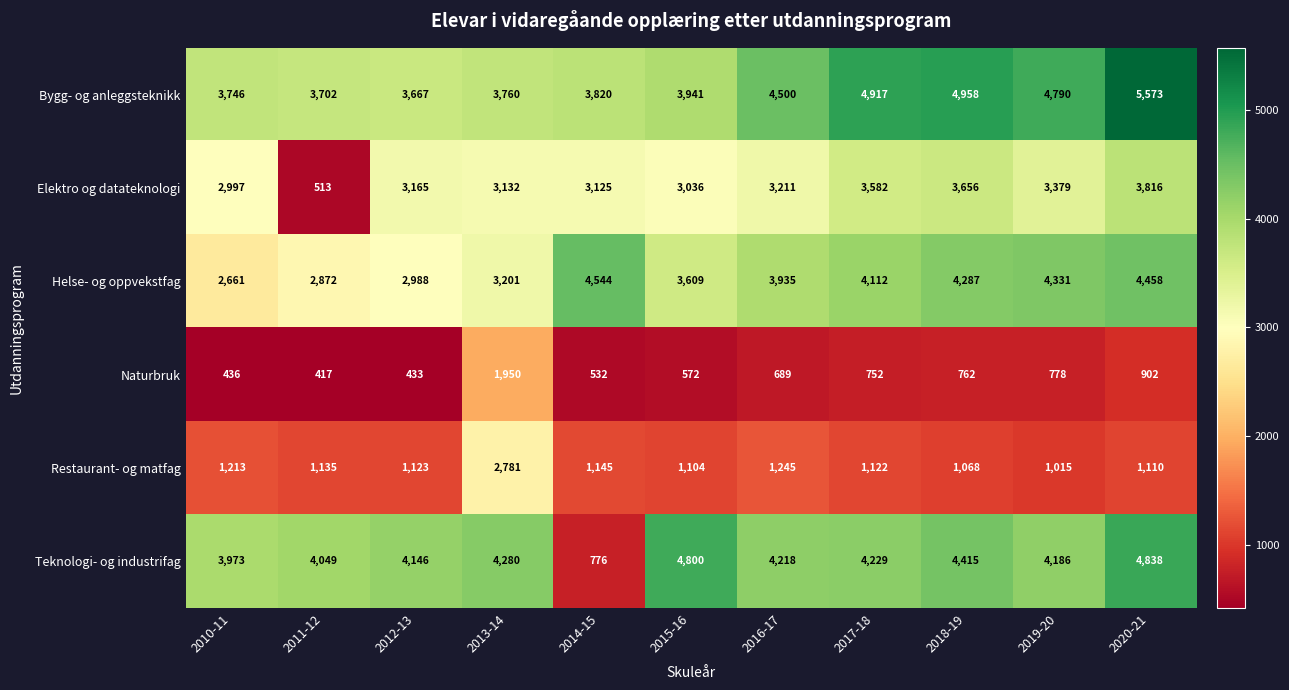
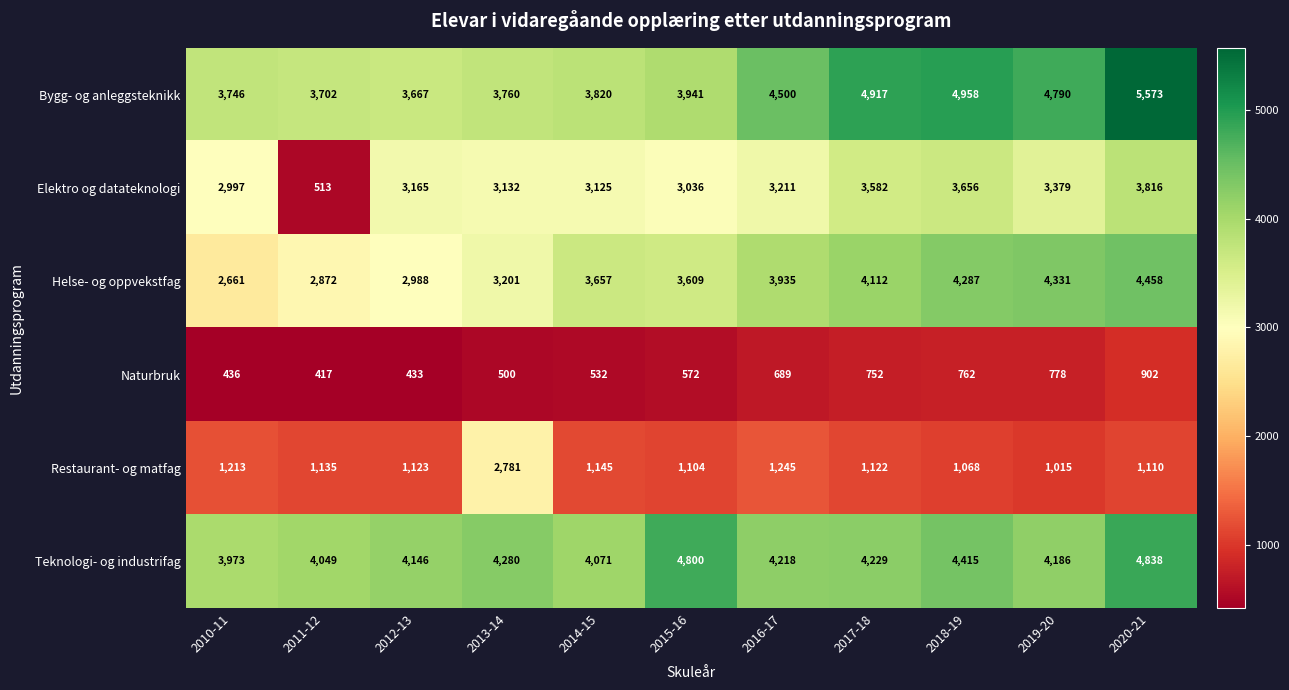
  {
    "Bygg- og anleggsteknikk": {
      "2010-11": "3,746",
      "2011-12": "3,702",
      "2012-13": "3,667",
      "2013-14": "3,760",
      "2014-15": "3,820",
      "2015-16": "3,941",
      "2016-17": "4,500",
      "2017-18": "4,917",
      "2018-19": "4,958",
      "2019-20": "4,790",
      "2020-21": "5,573"
    },
    "Elektro og datateknologi": {
      "2010-11": "2,997",
      "2011-12": "513",
      "2012-13": "3,165",
      "2013-14": "3,132",
      "2014-15": "3,125",
      "2015-16": "3,036",
      "2016-17": "3,211",
      "2017-18": "3,582",
      "2018-19": "3,656",
      "2019-20": "3,379",
      "2020-21": "3,816"
    },
    "Helse- og oppvekstfag": {
      "2010-11": "2,661",
      "2011-12": "2,872",
      "2012-13": "2,988",
      "2013-14": "3,201",
-     "2014-15": "4,544",
+     "2014-15": "3,657",
      "2015-16": "3,609",
      "2016-17": "3,935",
      "2017-18": "4,112",
      "2018-19": "4,287",
      "2019-20": "4,331",
      "2020-21": "4,458"
    },
    "Naturbruk": {
      "2010-11": "436",
      "2011-12": "417",
      "2012-13": "433",
-     "2013-14": "1,950",
+     "2013-14": "500",
      "2014-15": "532",
      "2015-16": "572",
      "2016-17": "689",
      "2017-18": "752",
      "2018-19": "762",
      "2019-20": "778",
      "2020-21": "902"
    },
    "Restaurant- og matfag": {
      "2010-11": "1,213",
      "2011-12": "1,135",
      "2012-13": "1,123",
      "2013-14": "2,781",
      "2014-15": "1,145",
      "2015-16": "1,104",
      "2016-17": "1,245",
      "2017-18": "1,122",
      "2018-19": "1,068",
      "2019-20": "1,015",
      "2020-21": "1,110"
    },
    "Teknologi- og industrifag": {
      "2010-11": "3,973",
      "2011-12": "4,049",
      "2012-13": "4,146",
      "2013-14": "4,280",
-     "2014-15": "776",
+     "2014-15": "4,071",
      "2015-16": "4,800",
      "2016-17": "4,218",
      "2017-18": "4,229",
      "2018-19": "4,415",
      "2019-20": "4,186",
      "2020-21": "4,838"
    }
  }
